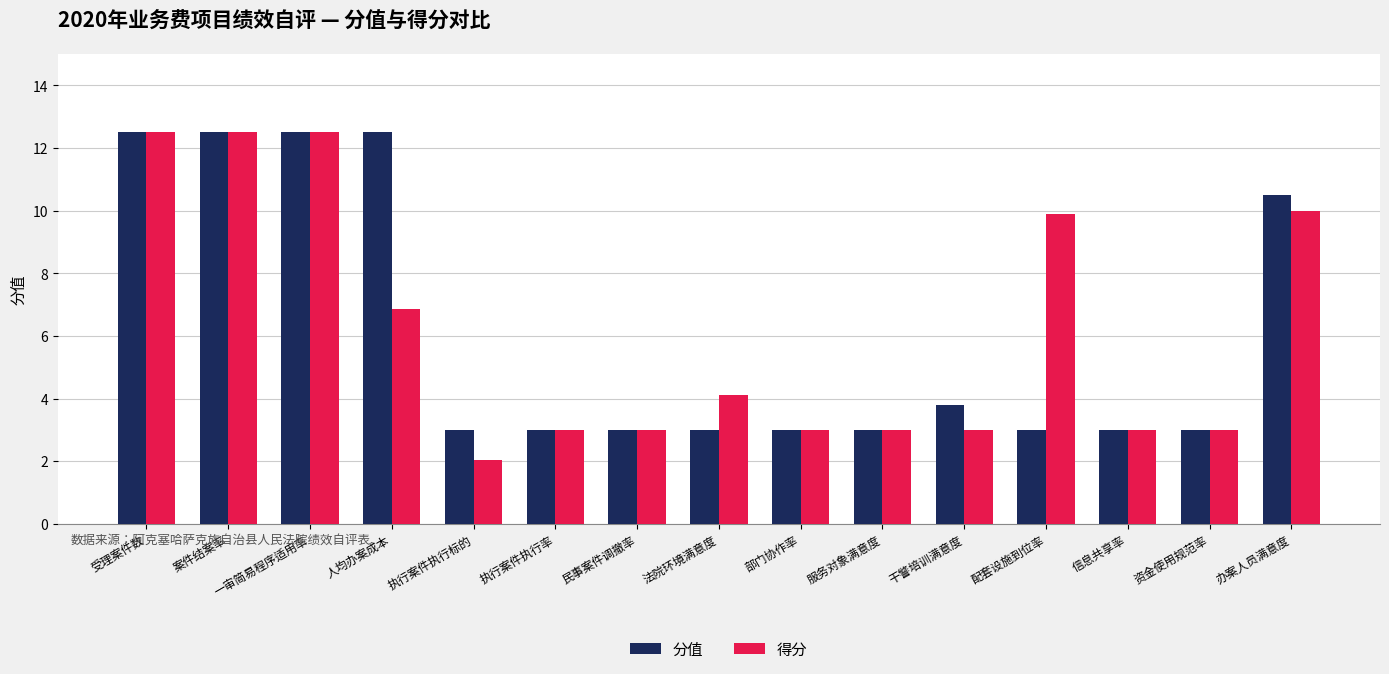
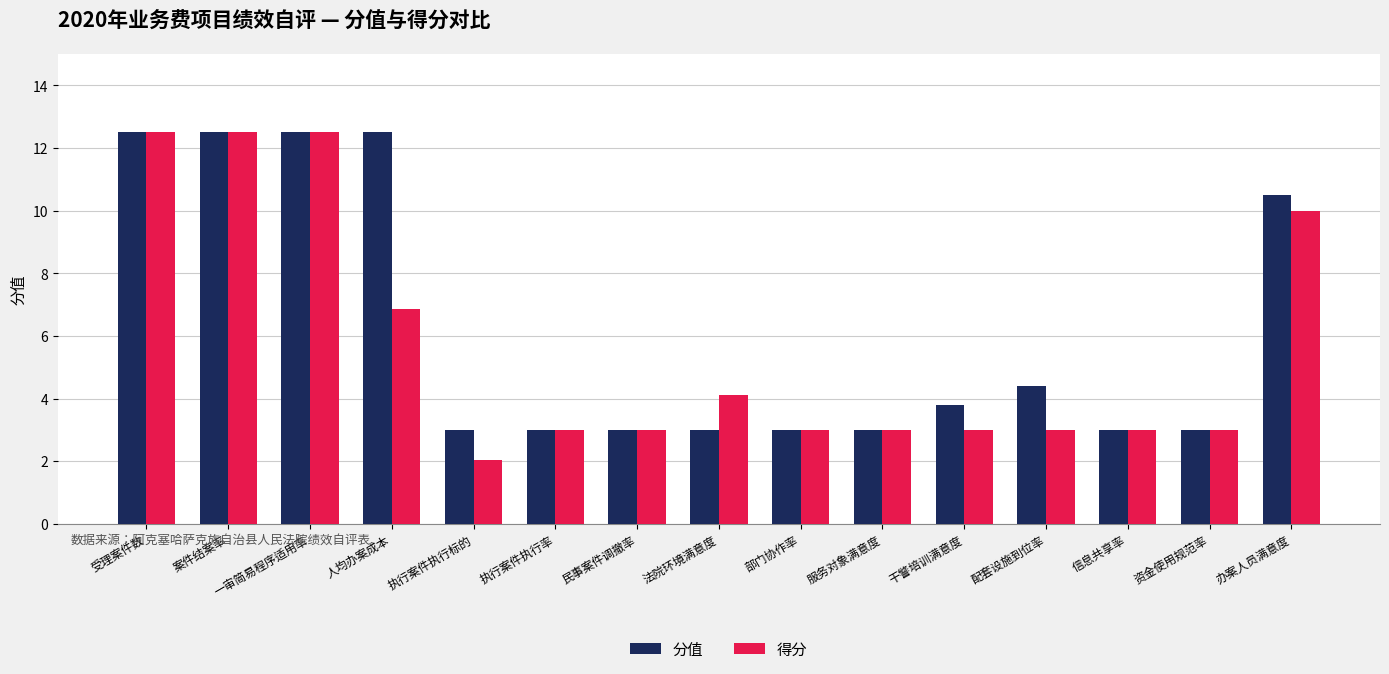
  {
    "分值": {
      "受理案件数": 12.5,
      "案件结案率": 12.5,
      "一审简易程序适用率": 12.5,
      "人均办案成本": 12.5,
      "执行案件执行标的": 3.0,
      "执行案件执行率": 3.0,
      "民事案件调撤率": 3.0,
      "法院环境满意度": 3.0,
      "部门协作率": 3.0,
      "服务对象满意度": 3.0,
      "干警培训满意度": 3.8,
-     "配套设施到位率": 3.0,
+     "配套设施到位率": 4.4,
      "信息共享率": 3.0,
      "资金使用规范率": 3.0,
      "办案人员满意度": 10.5
    },
    "得分": {
      "受理案件数": 12.5,
      "案件结案率": 12.5,
      "一审简易程序适用率": 12.5,
      "人均办案成本": 6.9,
      "执行案件执行标的": 2.0,
      "执行案件执行率": 3.0,
      "民事案件调撤率": 3.0,
      "法院环境满意度": 4.1,
      "部门协作率": 3.0,
      "服务对象满意度": 3.0,
      "干警培训满意度": 3.0,
-     "配套设施到位率": 9.9,
+     "配套设施到位率": 3.0,
      "信息共享率": 3.0,
      "资金使用规范率": 3.0,
      "办案人员满意度": 10.0
    }
  }
